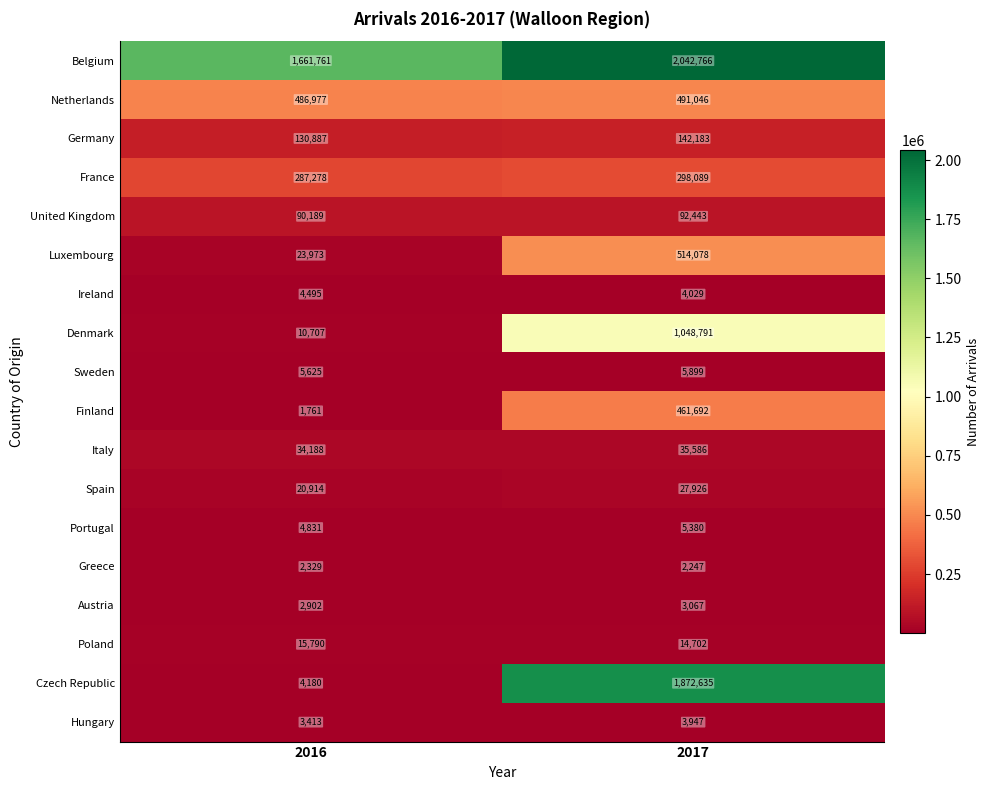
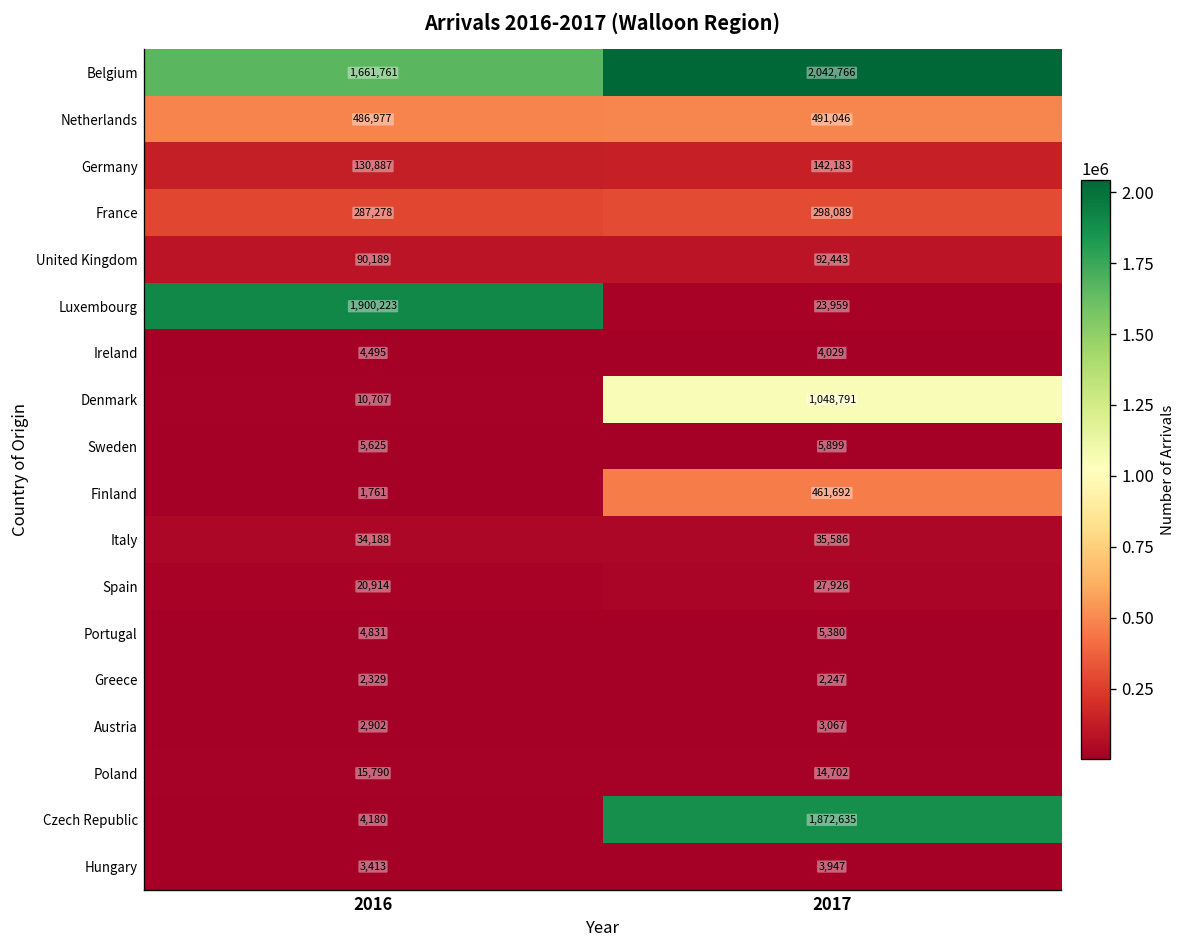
  {
    "Luxembourg": {
-     "2016": "23,973",
-     "2017": "514,078"
+     "2016": "1,900,223",
+     "2017": "23,959"
    }
  }
